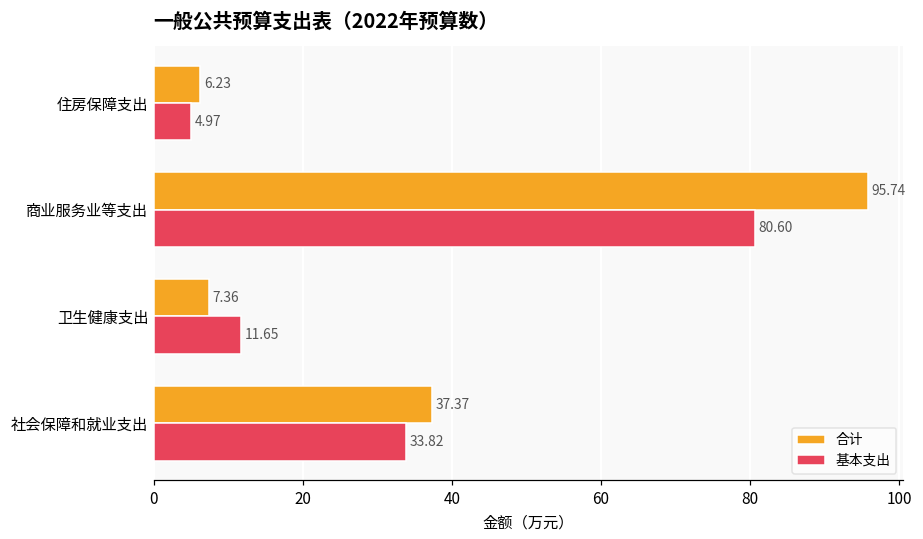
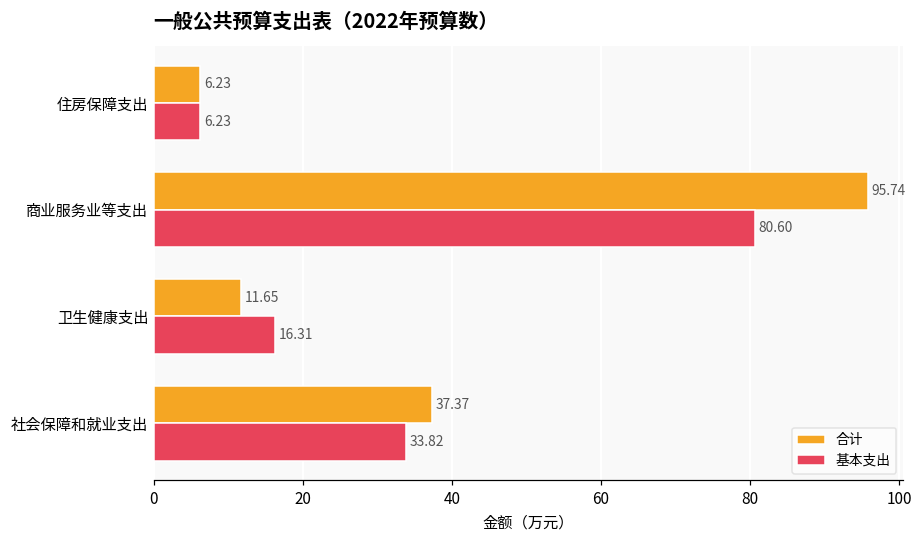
  {
    "合计": {
      "住房保障支出": 6.23,
      "商业服务业等支出": 95.74,
-     "卫生健康支出": 7.36,
+     "卫生健康支出": 11.65,
      "社会保障和就业支出": 37.37
    },
    "基本支出": {
-     "住房保障支出": 4.97,
+     "住房保障支出": 6.23,
      "商业服务业等支出": 80.60,
-     "卫生健康支出": 11.65,
+     "卫生健康支出": 16.31,
      "社会保障和就业支出": 33.82
    }
  }
